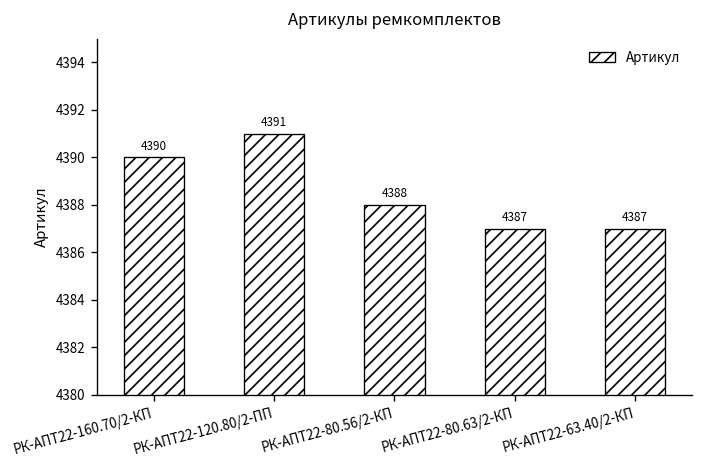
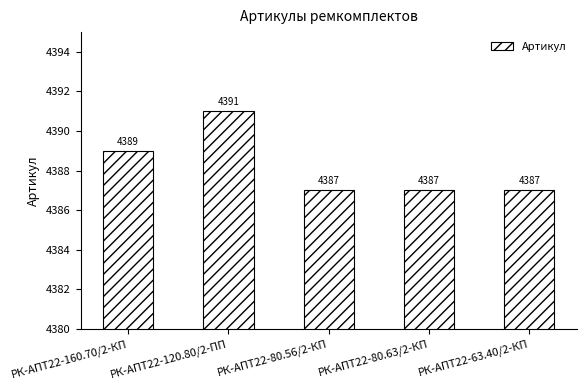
  {
-   "РК-АПТ22-160.70/2-КП": 4390,
+   "РК-АПТ22-160.70/2-КП": 4389,
    "РК-АПТ22-120.80/2-ПП": 4391,
-   "РК-АПТ22-80.56/2-КП": 4388,
+   "РК-АПТ22-80.56/2-КП": 4387,
    "РК-АПТ22-80.63/2-КП": 4387,
    "РК-АПТ22-63.40/2-КП": 4387
  }
